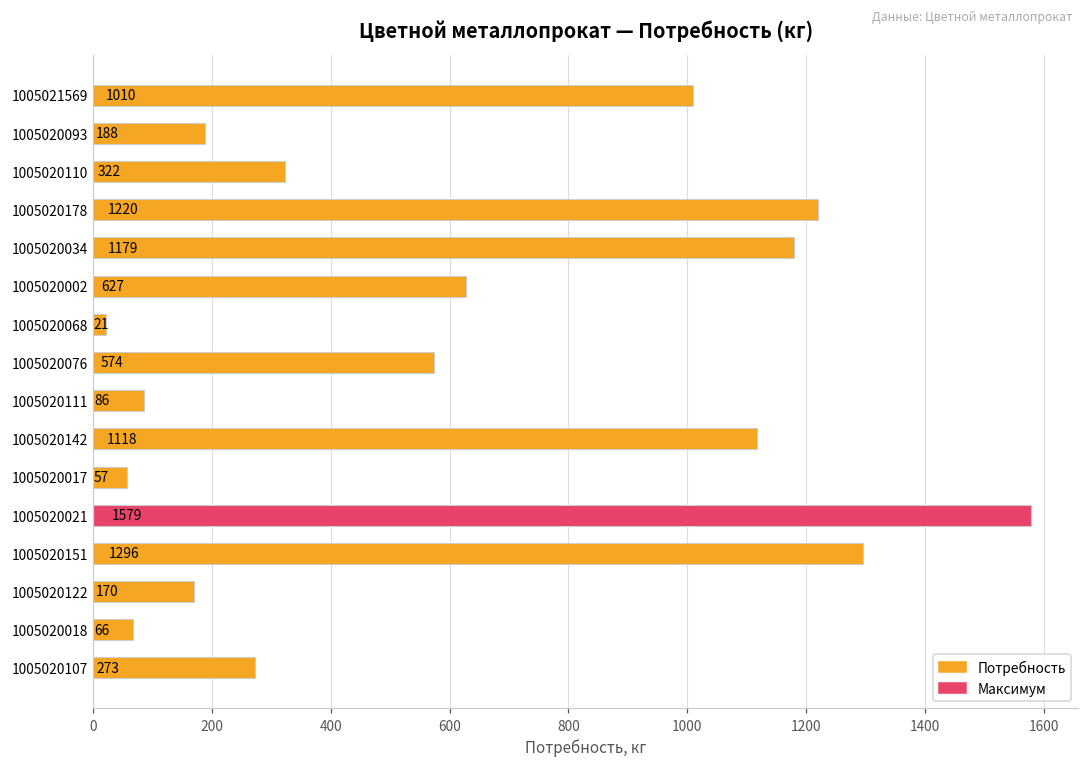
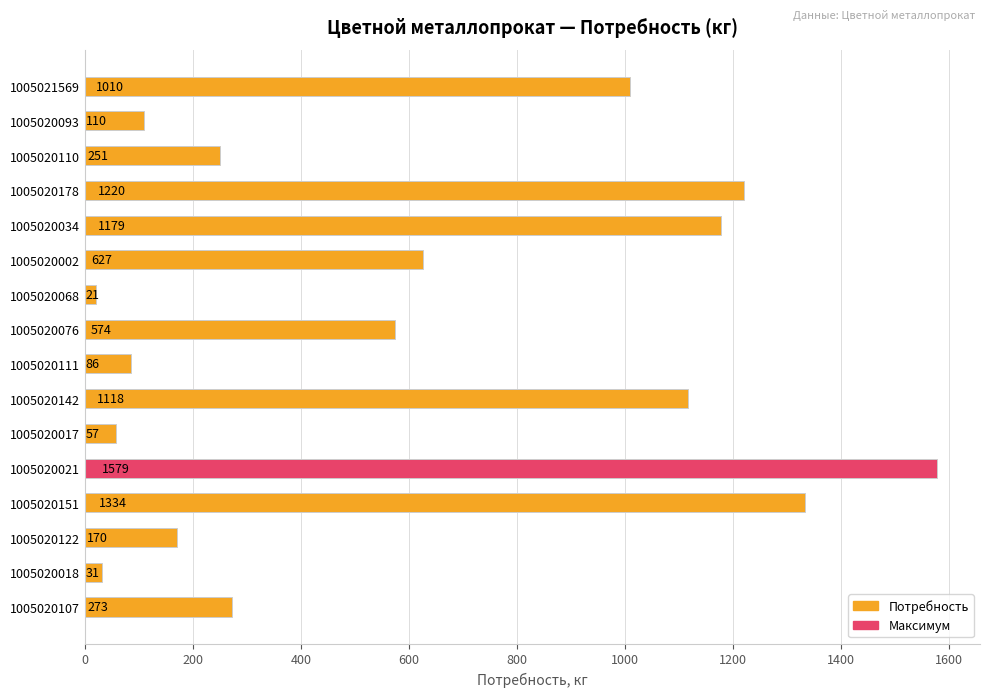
  {
    "1005021569": 1010,
-   "1005020093": 188,
-   "1005020110": 322,
+   "1005020093": 110,
+   "1005020110": 251,
    "1005020178": 1220,
    "1005020034": 1179,
    "1005020002": 627,
    "1005020068": 21,
    "1005020076": 574,
    "1005020111": 86,
    "1005020142": 1118,
    "1005020017": 57,
    "1005020021": 1579,
-   "1005020151": 1296,
+   "1005020151": 1334,
    "1005020122": 170,
-   "1005020018": 66,
+   "1005020018": 31,
    "1005020107": 273
  }
